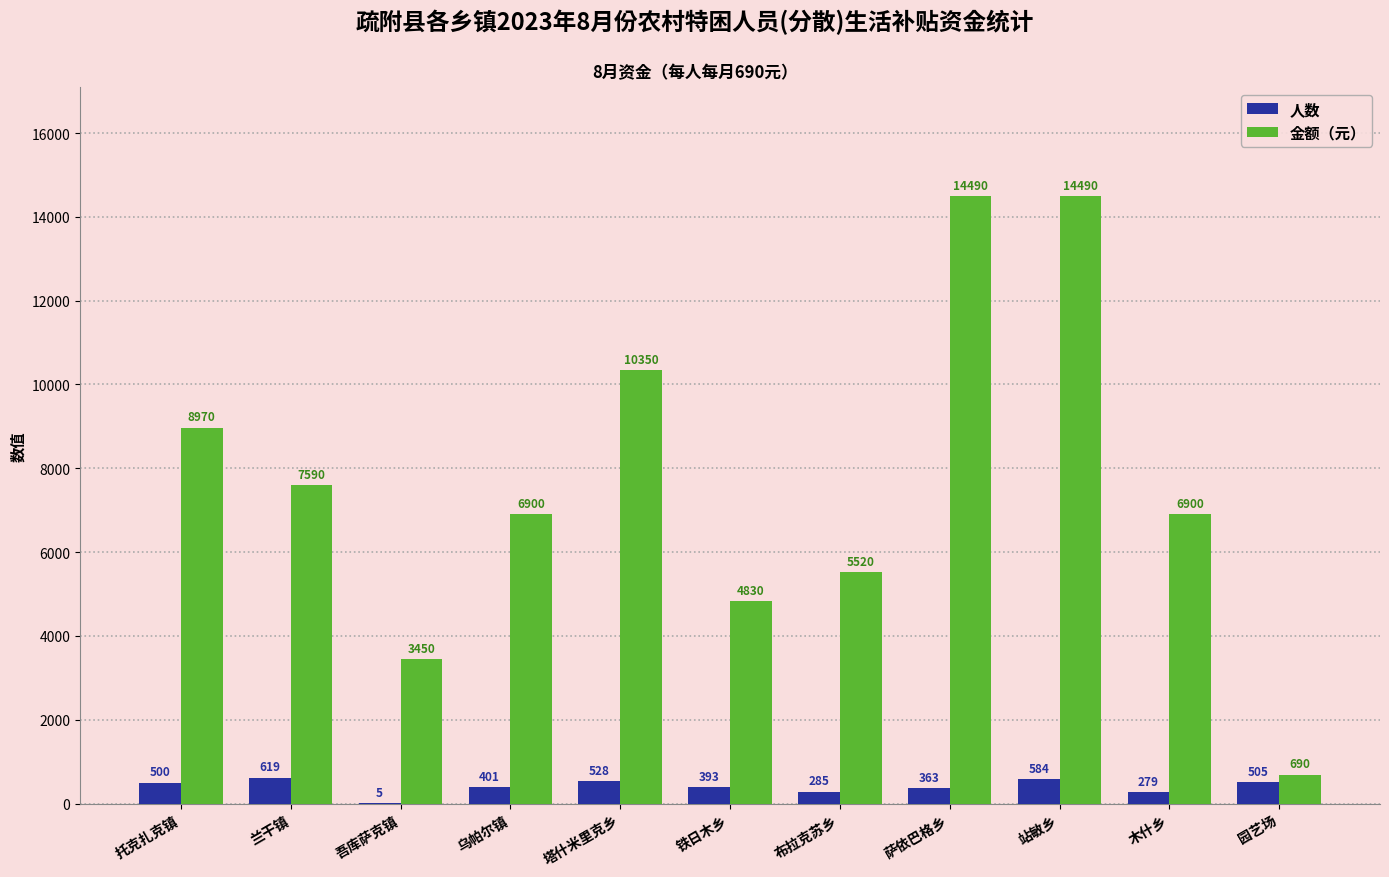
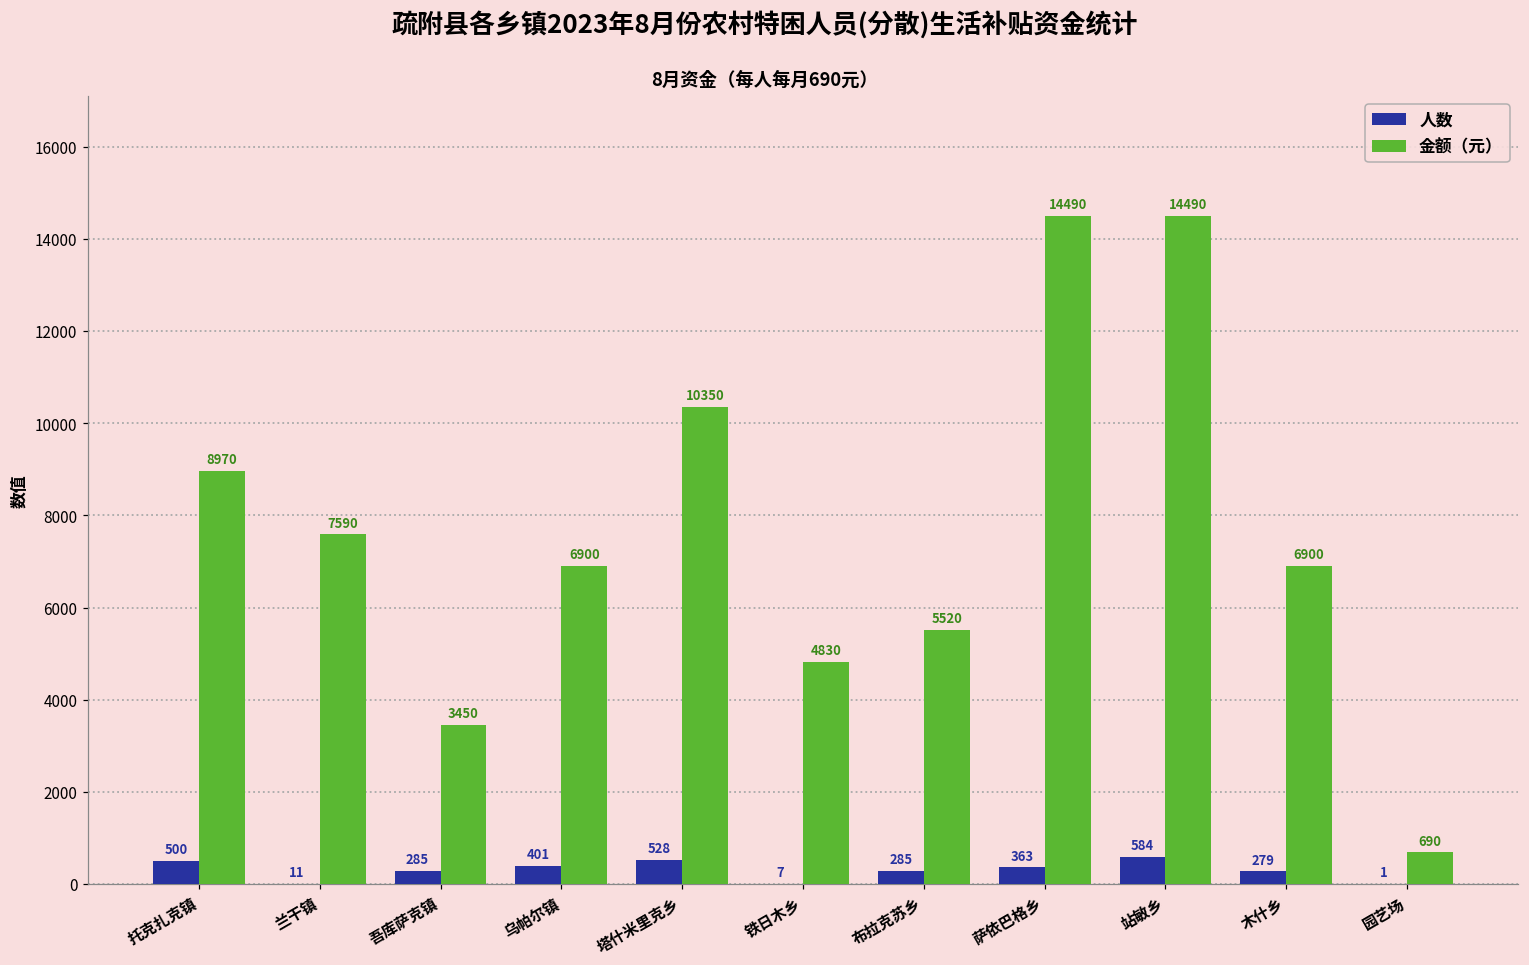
  {
    "人数": {
      "托克扎克镇": 500,
-     "兰干镇": 619,
-     "吾库萨克镇": 5,
+     "兰干镇": 11,
+     "吾库萨克镇": 285,
      "乌帕尔镇": 401,
      "塔什米里克乡": 528,
-     "铁日木乡": 393,
+     "铁日木乡": 7,
      "布拉克苏乡": 285,
      "萨依巴格乡": 363,
      "站敏乡": 584,
      "木什乡": 279,
-     "园艺场": 505
+     "园艺场": 1
    },
    "金额（元）": {
      "托克扎克镇": 8970,
      "兰干镇": 7590,
      "吾库萨克镇": 3450,
      "乌帕尔镇": 6900,
      "塔什米里克乡": 10350,
      "铁日木乡": 4830,
      "布拉克苏乡": 5520,
      "萨依巴格乡": 14490,
      "站敏乡": 14490,
      "木什乡": 6900,
      "园艺场": 690
    }
  }
